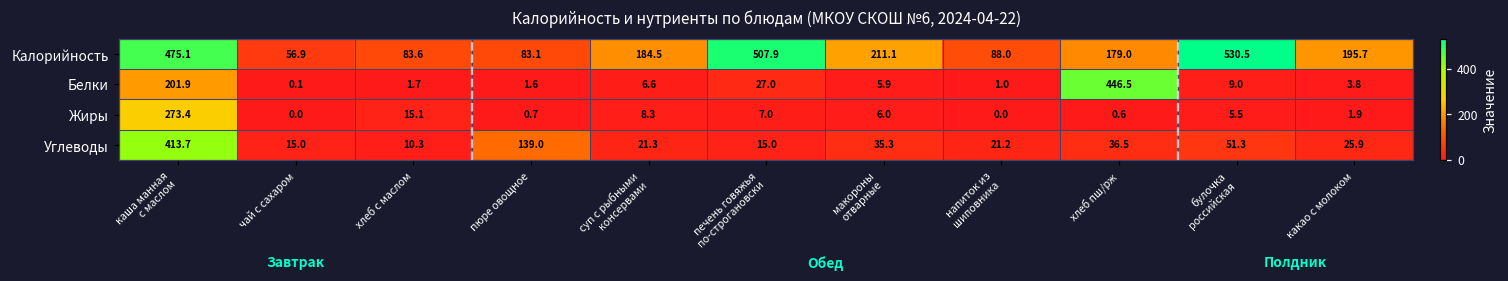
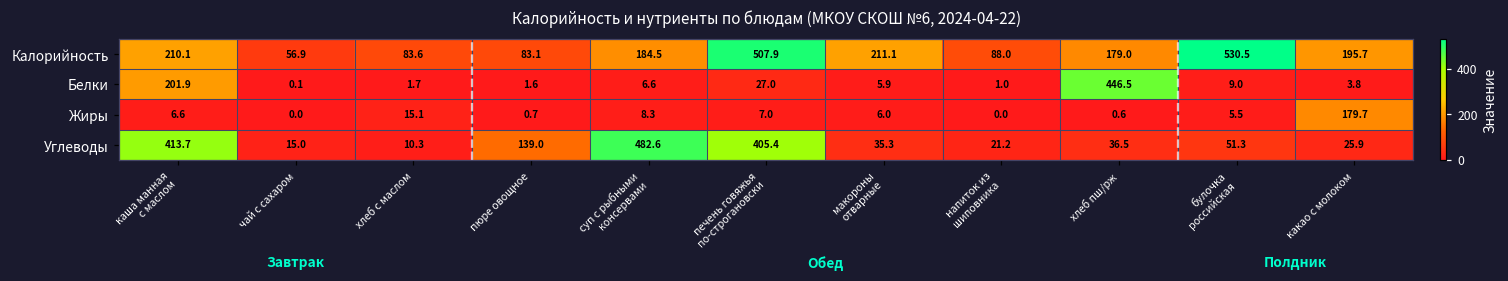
  {
    "Калорийность": {
-     "каша манная с маслом": 475.1,
+     "каша манная с маслом": 210.1,
      "чай с сахаром": 56.9,
      "хлеб с маслом": 83.6,
      "пюре овощное": 83.1,
      "суп с рыбными консервами": 184.5,
      "печень говяжья по-строгановски": 507.9,
      "макороны отварные": 211.1,
      "напиток из шиповника": 88.0,
      "хлеб пш/рж": 179.0,
      "булочка российская": 530.5,
      "какао с молоком": 195.7
    },
    "Белки": {
      "каша манная с маслом": 201.9,
      "чай с сахаром": 0.1,
      "хлеб с маслом": 1.7,
      "пюре овощное": 1.6,
      "суп с рыбными консервами": 6.6,
      "печень говяжья по-строгановски": 27.0,
      "макороны отварные": 5.9,
      "напиток из шиповника": 1.0,
      "хлеб пш/рж": 446.5,
      "булочка российская": 9.0,
      "какао с молоком": 3.8
    },
    "Жиры": {
-     "каша манная с маслом": 273.4,
+     "каша манная с маслом": 6.6,
      "чай с сахаром": 0.0,
      "хлеб с маслом": 15.1,
      "пюре овощное": 0.7,
      "суп с рыбными консервами": 8.3,
      "печень говяжья по-строгановски": 7.0,
      "макороны отварные": 6.0,
      "напиток из шиповника": 0.0,
      "хлеб пш/рж": 0.6,
      "булочка российская": 5.5,
-     "какао с молоком": 1.9
+     "какао с молоком": 179.7
    },
    "Углеводы": {
      "каша манная с маслом": 413.7,
      "чай с сахаром": 15.0,
      "хлеб с маслом": 10.3,
      "пюре овощное": 139.0,
-     "суп с рыбными консервами": 21.3,
-     "печень говяжья по-строгановски": 15.0,
+     "суп с рыбными консервами": 482.6,
+     "печень говяжья по-строгановски": 405.4,
      "макороны отварные": 35.3,
      "напиток из шиповника": 21.2,
      "хлеб пш/рж": 36.5,
      "булочка российская": 51.3,
      "какао с молоком": 25.9
    }
  }
